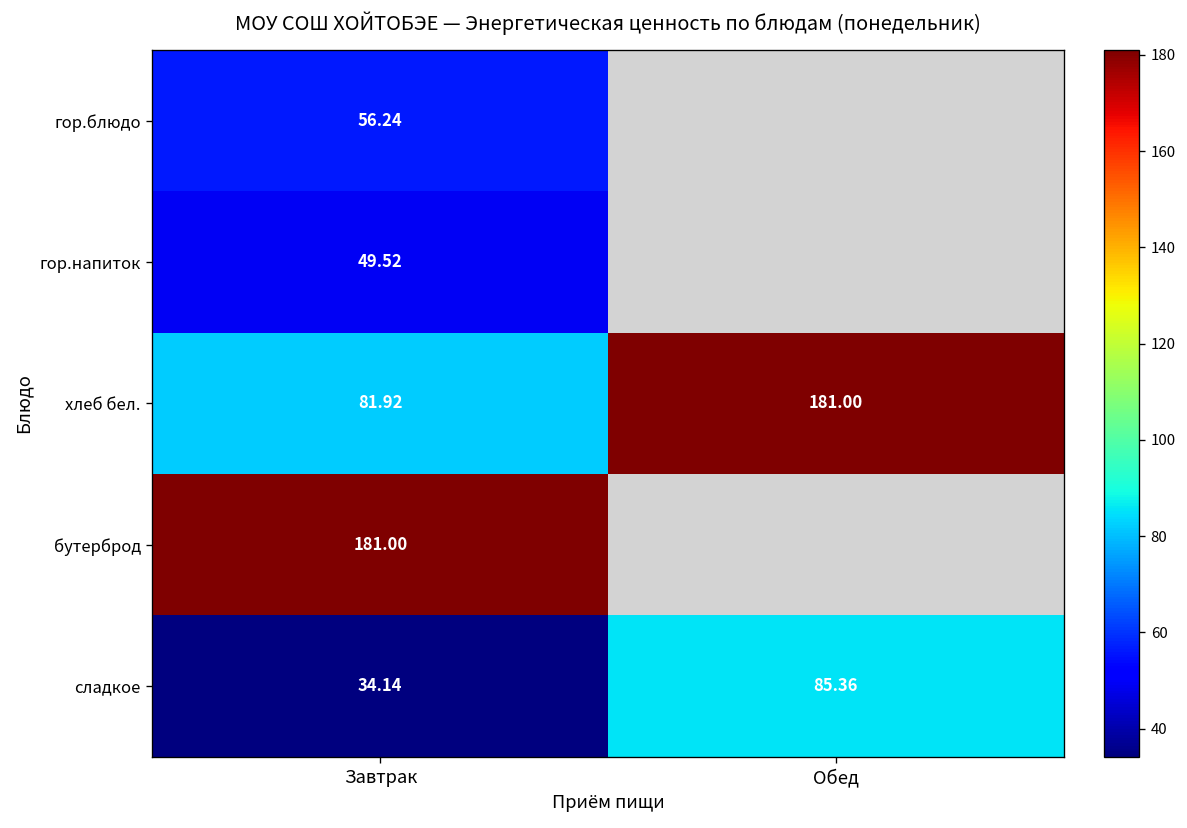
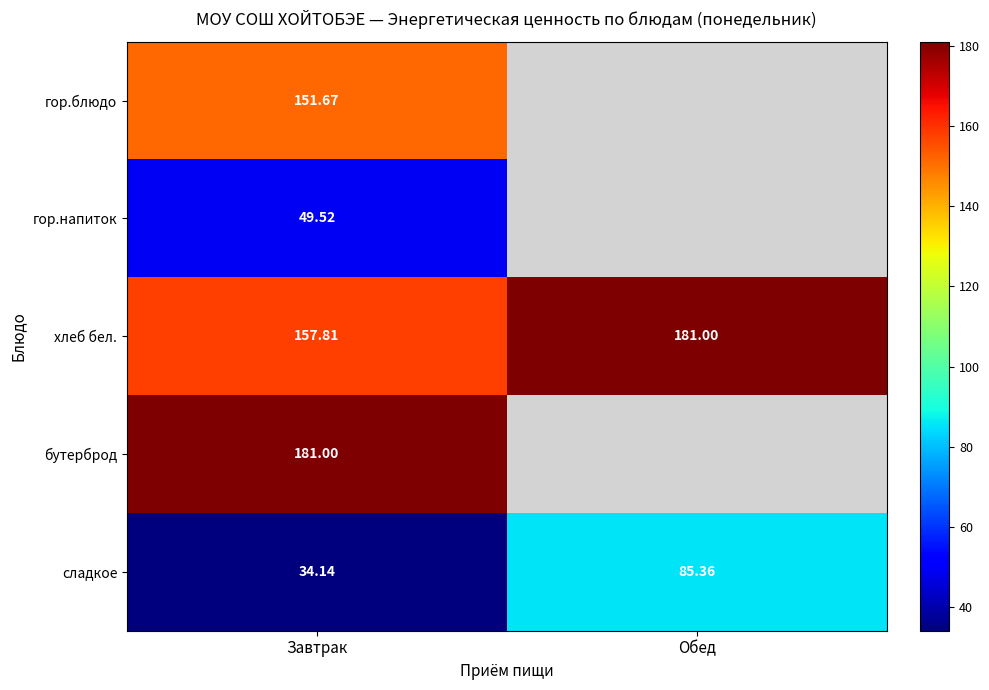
  {
    "гор.блюдо": {
-     "Завтрак": 56.24
+     "Завтрак": 151.67
    },
    "гор.напиток": {
      "Завтрак": 49.52
    },
    "хлеб бел.": {
-     "Завтрак": 81.92,
+     "Завтрак": 157.81,
      "Обед": 181.00
    },
    "бутерброд": {
      "Завтрак": 181.00
    },
    "сладкое": {
      "Завтрак": 34.14,
      "Обед": 85.36
    }
  }
